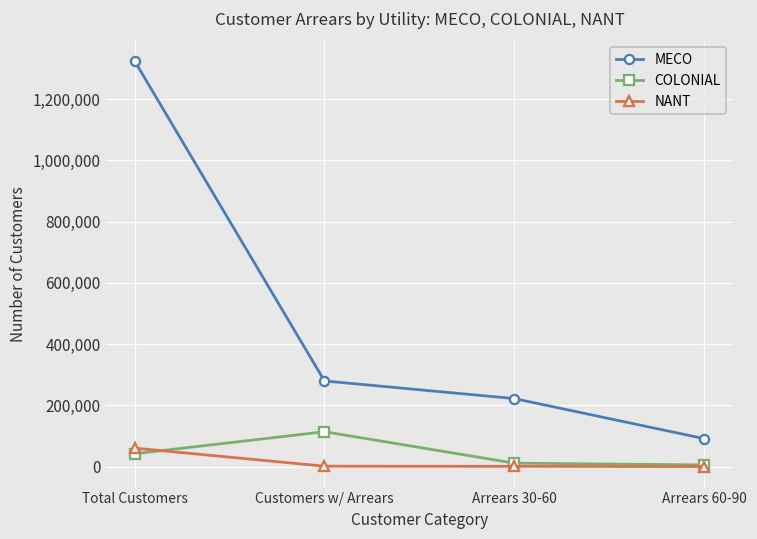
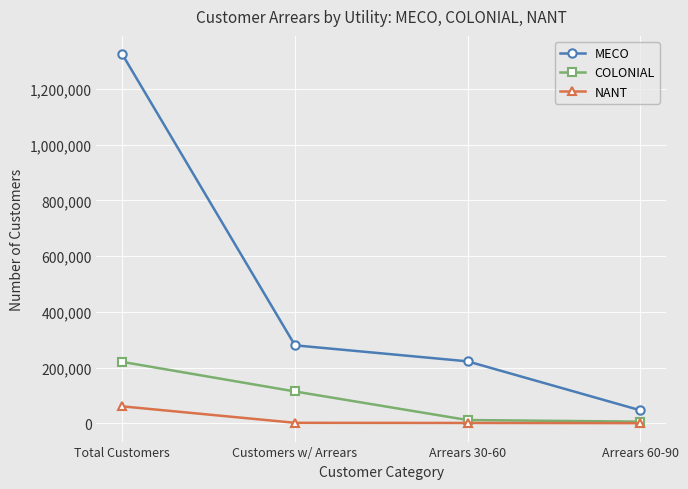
  {
    "MECO": {
      "Total Customers": "1,320,000",
      "Customers w/ Arrears": "280,000",
      "Arrears 30-60": "220,000",
-     "Arrears 60-90": "90,000"
+     "Arrears 60-90": "50,000"
    },
    "COLONIAL": {
-     "Total Customers": "40,000",
+     "Total Customers": "220,000",
      "Customers w/ Arrears": "110,000",
      "Arrears 30-60": "10,000"
    },
    "NANT": {
      "Total Customers": "60,000",
      "Customers w/ Arrears": "0",
      "Arrears 30-60": "0"
    }
  }
